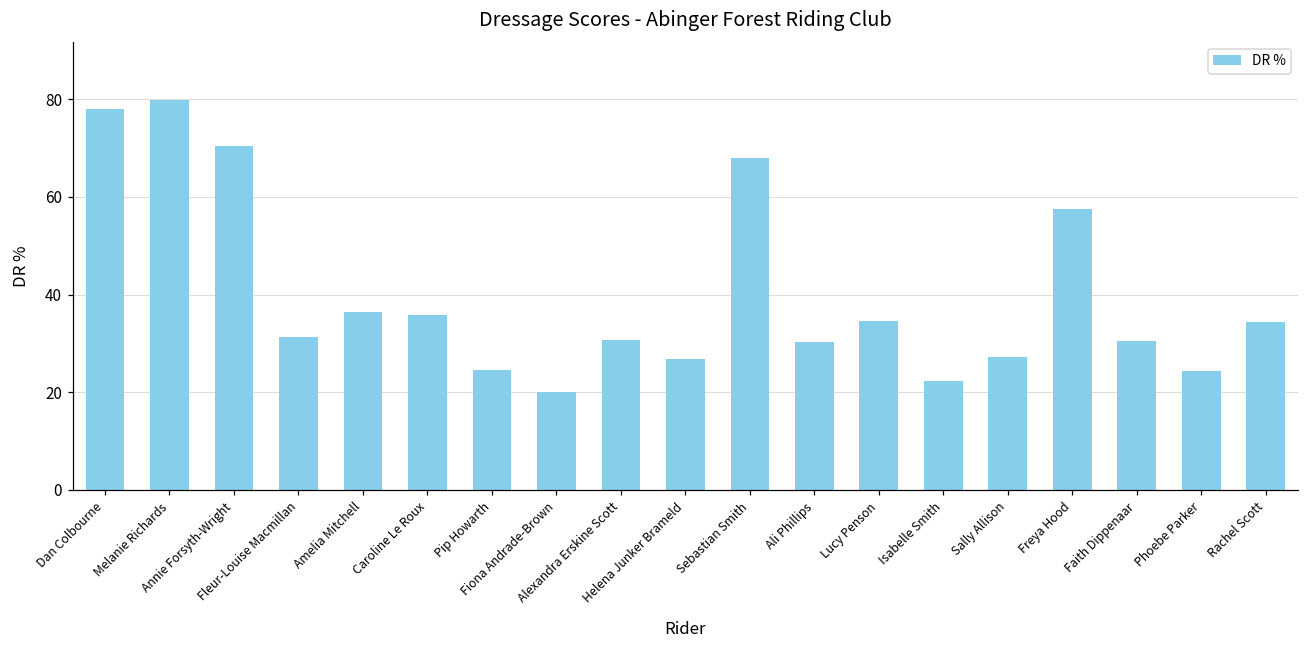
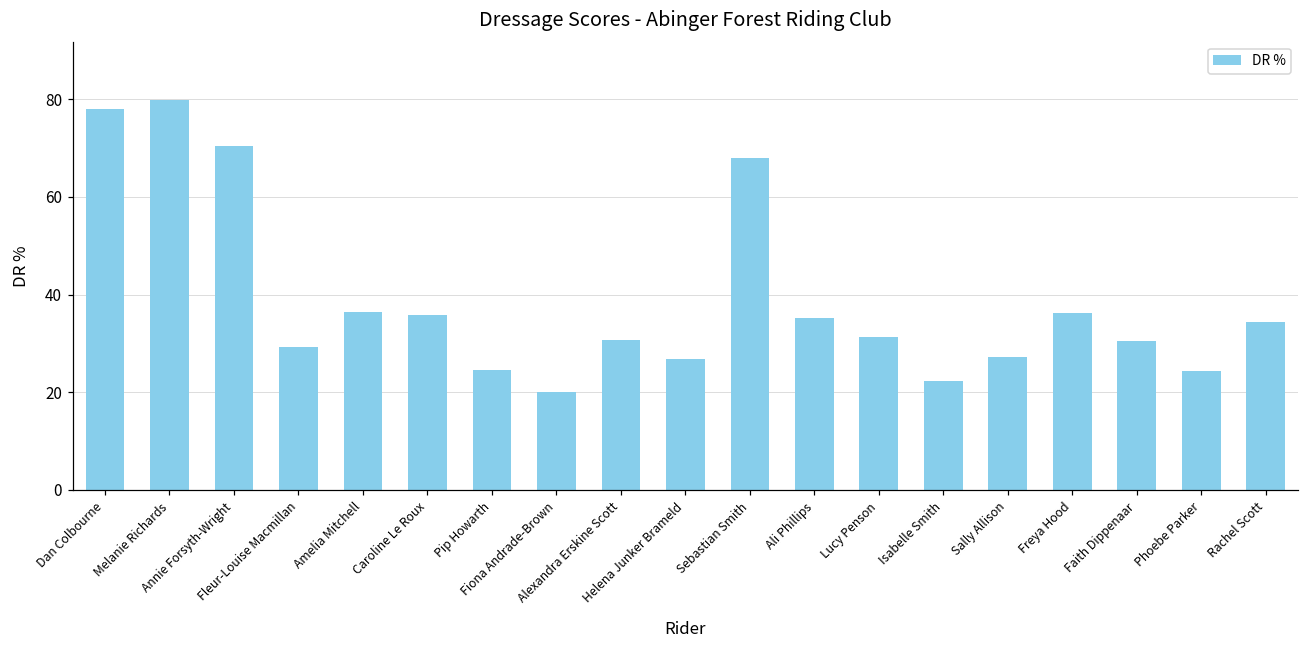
  {
    "Dan Colbourne": 78,
    "Melanie Richards": 80,
    "Annie Forsyth-Wright": 71,
-   "Fleur-Louise Macmillan": 31,
+   "Fleur-Louise Macmillan": 29,
    "Amelia Mitchell": 36,
    "Caroline Le Roux": 36,
    "Pip Howarth": 25,
    "Fiona Andrade-Brown": 20,
    "Alexandra Erskine Scott": 31,
    "Helena Junker Brameld": 27,
    "Sebastian Smith": 68,
-   "Ali Phillips": 30,
-   "Lucy Penson": 35,
+   "Ali Phillips": 35,
+   "Lucy Penson": 31,
    "Isabelle Smith": 22,
    "Sally Allison": 27,
-   "Freya Hood": 58,
+   "Freya Hood": 36,
    "Faith Dippenaar": 31,
    "Phoebe Parker": 24,
    "Rachel Scott": 34
  }
